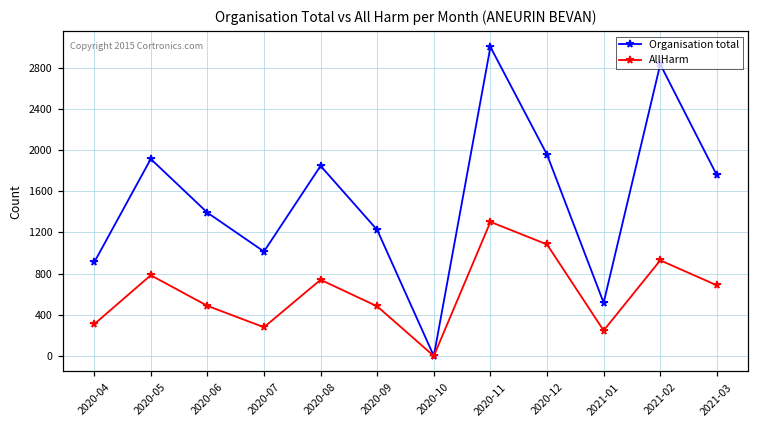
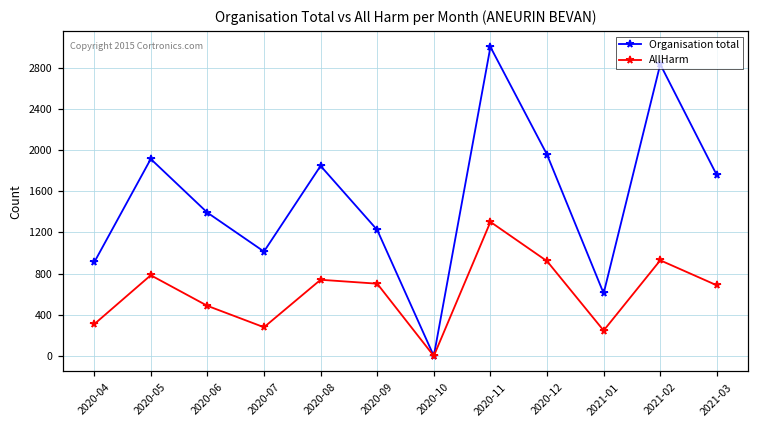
  {
    "Organisation total": {
      "2020-04": 900,
      "2020-05": 1900,
      "2020-06": 1400,
      "2020-07": 1000,
      "2020-08": 1800,
      "2020-09": 1200,
      "2020-11": 3000,
      "2020-12": 2000,
-     "2021-01": 500,
+     "2021-01": 600,
      "2021-03": 1800
    },
    "AllHarm": {
      "2020-04": 300,
      "2020-05": 800,
      "2020-06": 500,
      "2020-07": 300,
      "2020-08": 700,
-     "2020-09": 500,
+     "2020-09": 700,
      "2020-11": 1300,
-     "2020-12": 1100,
+     "2020-12": 900,
      "2021-01": 200,
      "2021-02": 900,
      "2021-03": 700
    }
  }
